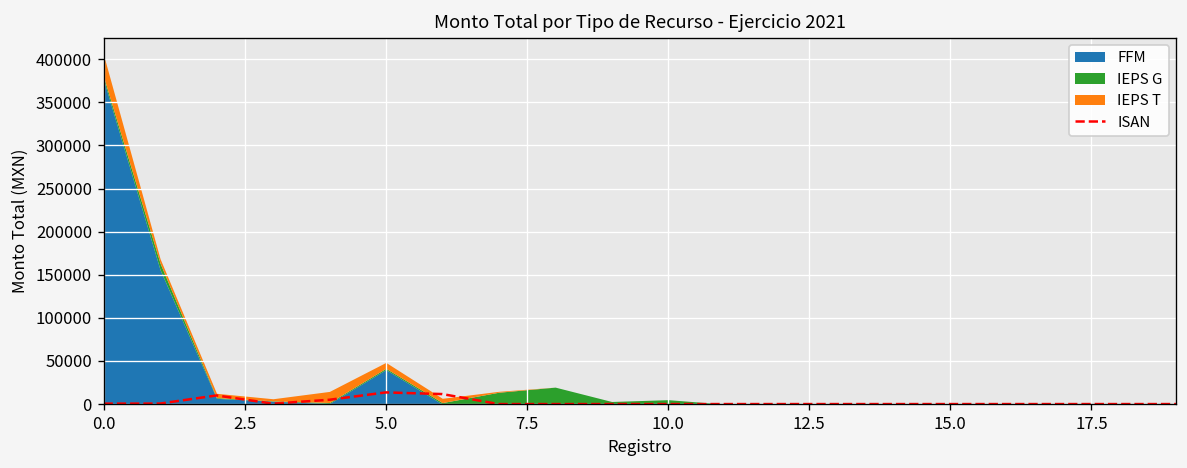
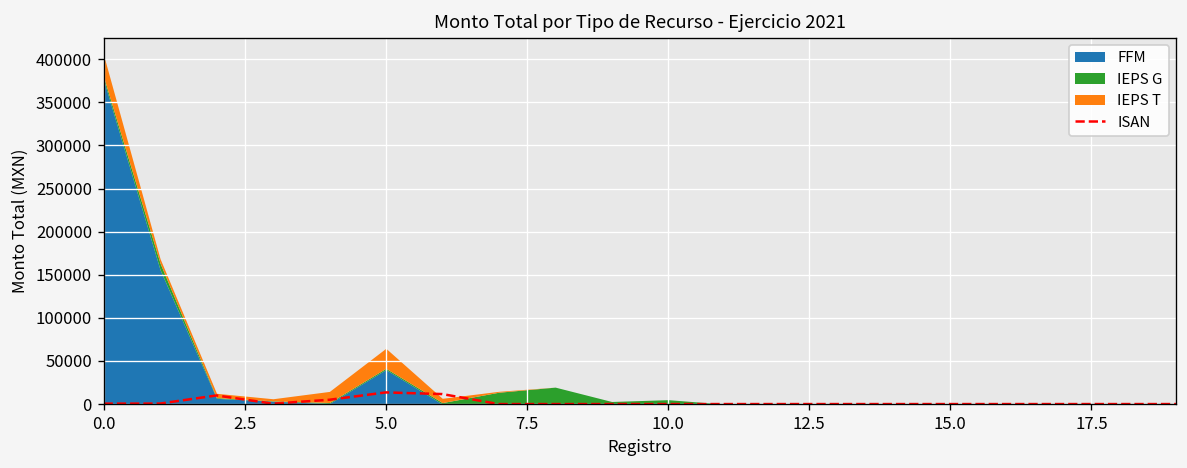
  {
    "ISAN": {
      "0.0": 0,
      "5.0": 10000
    },
    "IEPS T": {
      "0.0": 30000,
-     "5.0": 10000
+     "5.0": 20000
    }
  }
